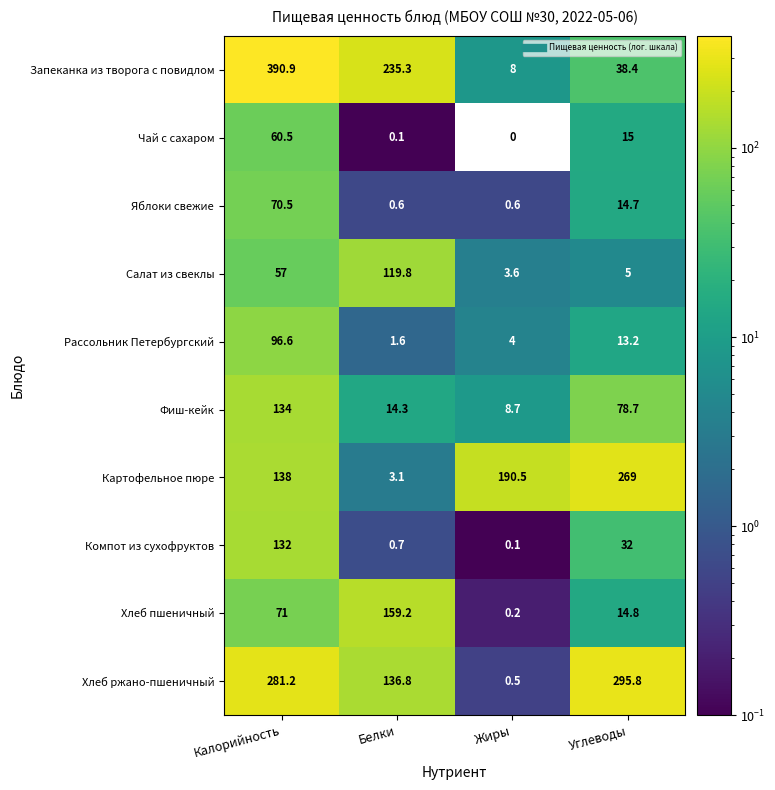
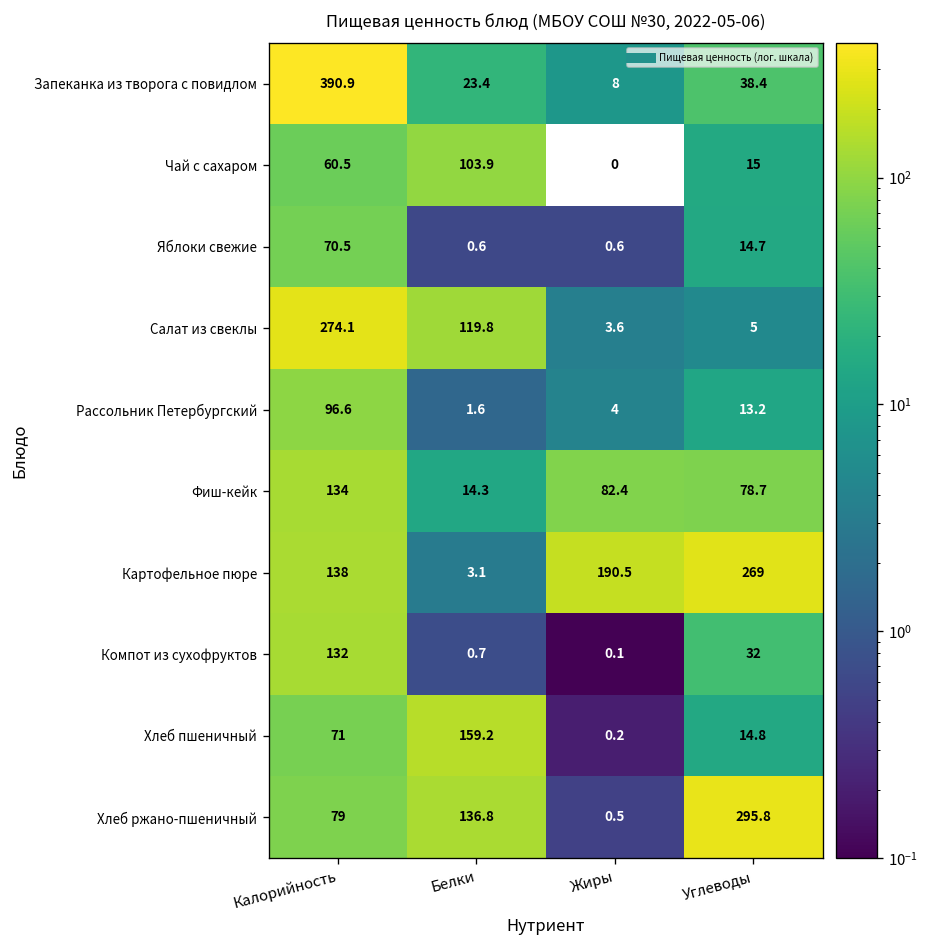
  {
    "Запеканка из творога с повидлом": {
      "Калорийность": 390.9,
-     "Белки": 235.3,
+     "Белки": 23.4,
      "Жиры": 8,
      "Углеводы": 38.4
    },
    "Чай с сахаром": {
      "Калорийность": 60.5,
-     "Белки": 0.1,
+     "Белки": 103.9,
      "Жиры": 0,
      "Углеводы": 15
    },
    "Яблоки свежие": {
      "Калорийность": 70.5,
      "Белки": 0.6,
      "Жиры": 0.6,
      "Углеводы": 14.7
    },
    "Салат из свеклы": {
-     "Калорийность": 57,
+     "Калорийность": 274.1,
      "Белки": 119.8,
      "Жиры": 3.6,
      "Углеводы": 5
    },
    "Рассольник Петербургский": {
      "Калорийность": 96.6,
      "Белки": 1.6,
      "Жиры": 4,
      "Углеводы": 13.2
    },
    "Фиш-кейк": {
      "Калорийность": 134,
      "Белки": 14.3,
-     "Жиры": 8.7,
+     "Жиры": 82.4,
      "Углеводы": 78.7
    },
    "Картофельное пюре": {
      "Калорийность": 138,
      "Белки": 3.1,
      "Жиры": 190.5,
      "Углеводы": 269
    },
    "Компот из сухофруктов": {
      "Калорийность": 132,
      "Белки": 0.7,
      "Жиры": 0.1,
      "Углеводы": 32
    },
    "Хлеб пшеничный": {
      "Калорийность": 71,
      "Белки": 159.2,
      "Жиры": 0.2,
      "Углеводы": 14.8
    },
    "Хлеб ржано-пшеничный": {
-     "Калорийность": 281.2,
+     "Калорийность": 79,
      "Белки": 136.8,
      "Жиры": 0.5,
      "Углеводы": 295.8
    }
  }
